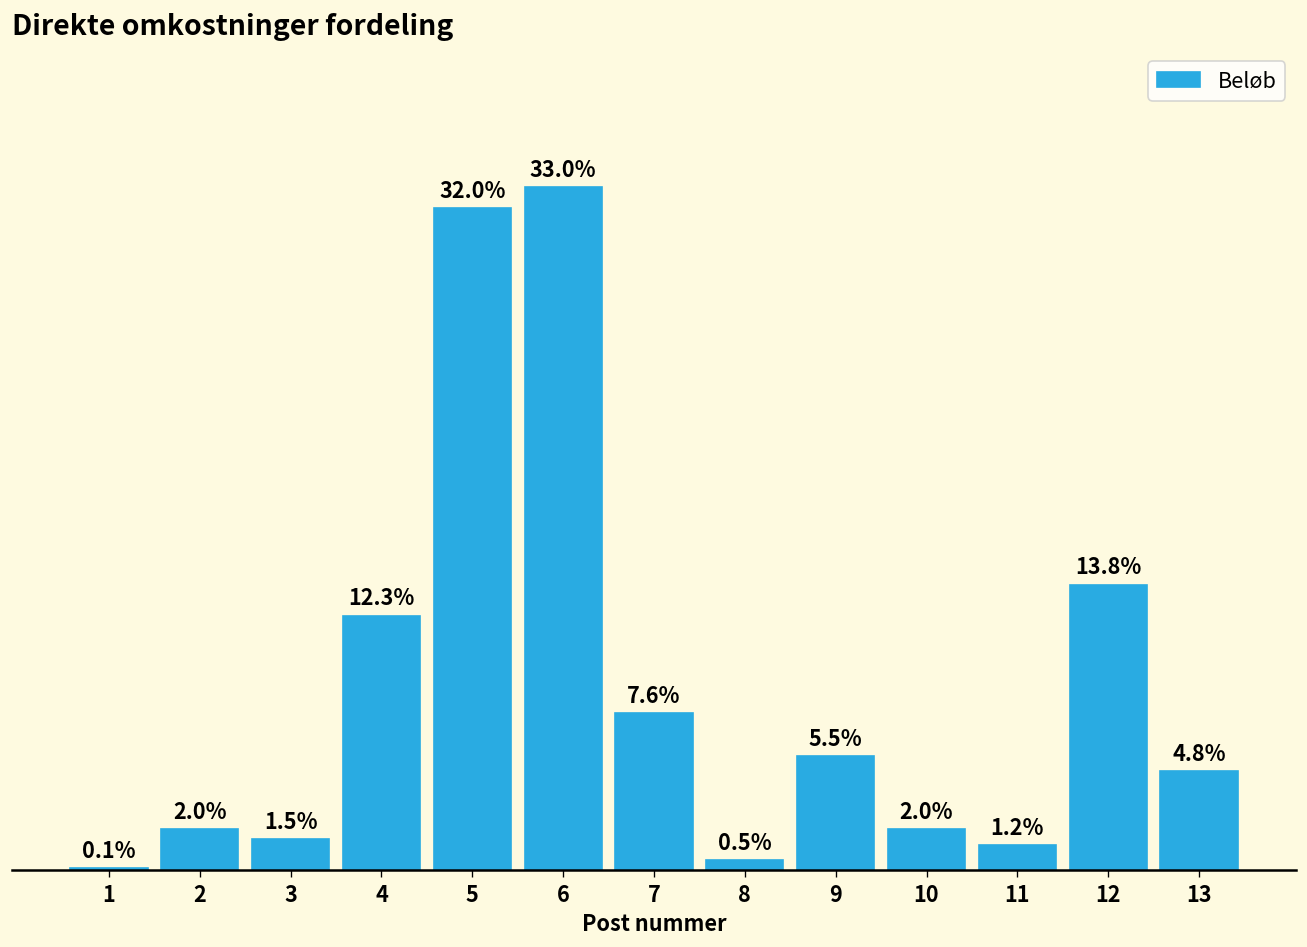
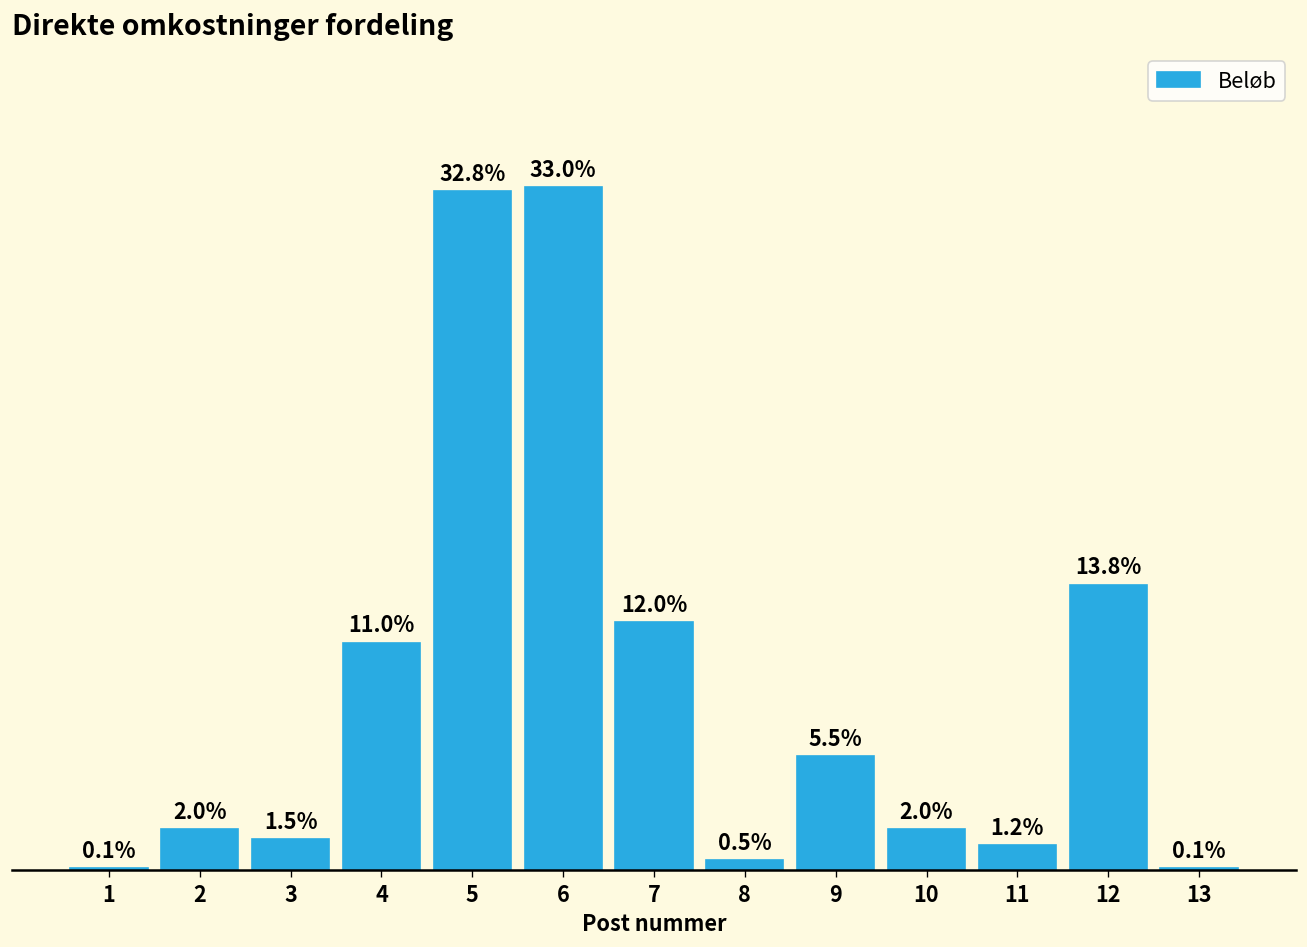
  {
    "1": "0.1%",
    "2": "2.0%",
    "3": "1.5%",
-   "4": "12.3%",
-   "5": "32.0%",
+   "4": "11.0%",
+   "5": "32.8%",
    "6": "33.0%",
-   "7": "7.6%",
+   "7": "12.0%",
    "8": "0.5%",
    "9": "5.5%",
    "10": "2.0%",
    "11": "1.2%",
    "12": "13.8%",
-   "13": "4.8%"
+   "13": "0.1%"
  }
